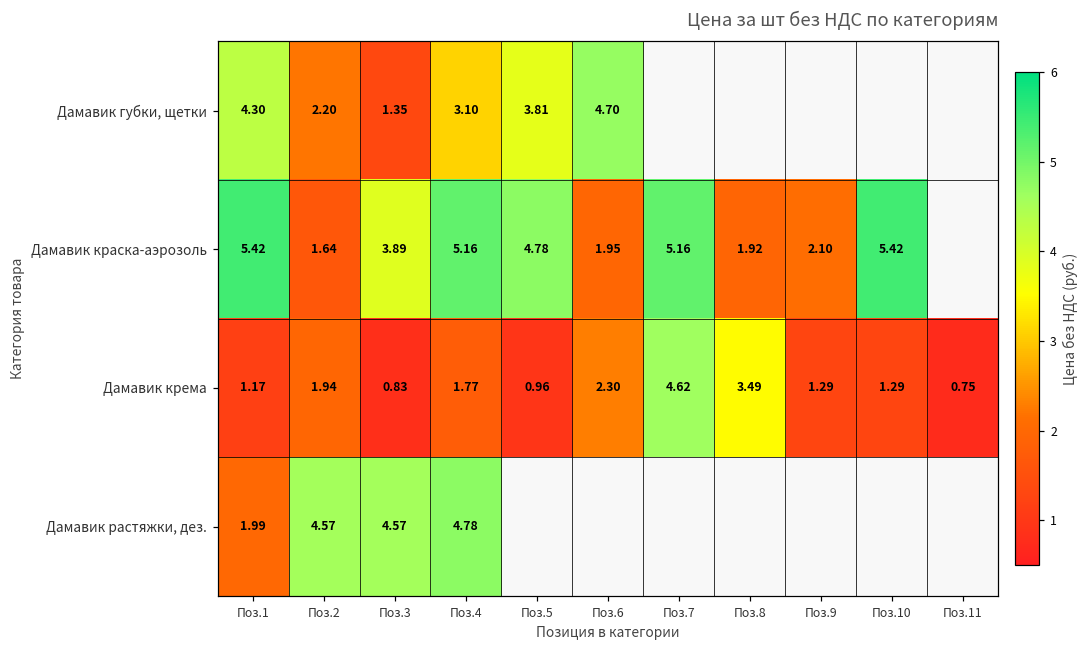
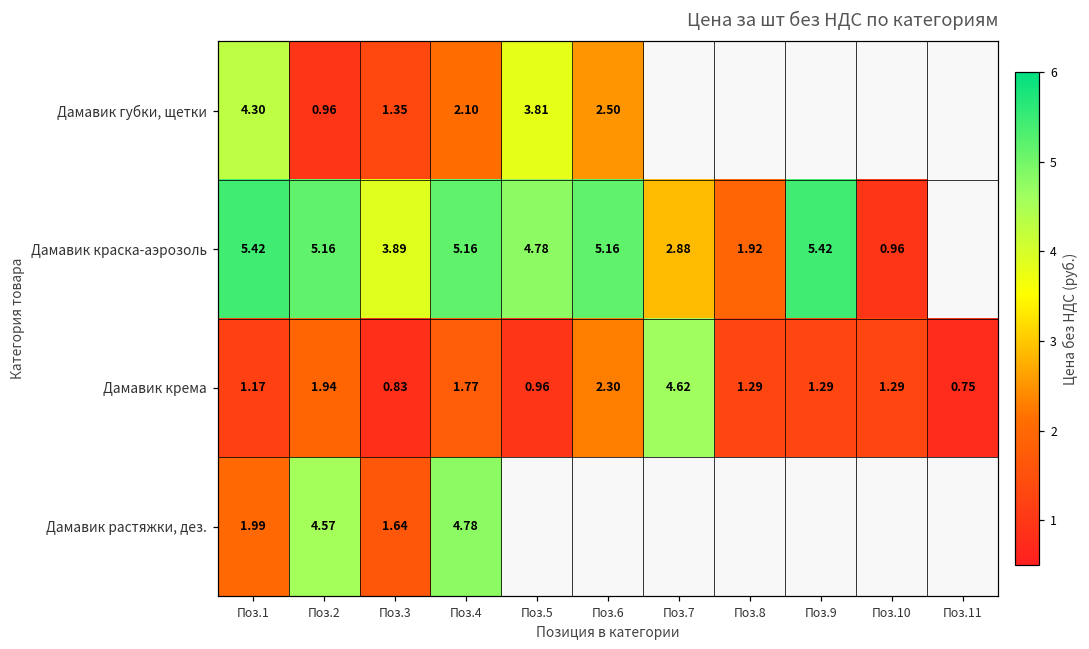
  {
    "Дамавик губки, щетки": {
      "Поз.1": 4.30,
-     "Поз.2": 2.20,
+     "Поз.2": 0.96,
      "Поз.3": 1.35,
-     "Поз.4": 3.10,
+     "Поз.4": 2.10,
      "Поз.5": 3.81,
-     "Поз.6": 4.70
+     "Поз.6": 2.50
    },
    "Дамавик краска-аэрозоль": {
      "Поз.1": 5.42,
-     "Поз.2": 1.64,
+     "Поз.2": 5.16,
      "Поз.3": 3.89,
      "Поз.4": 5.16,
      "Поз.5": 4.78,
-     "Поз.6": 1.95,
-     "Поз.7": 5.16,
+     "Поз.6": 5.16,
+     "Поз.7": 2.88,
      "Поз.8": 1.92,
-     "Поз.9": 2.10,
-     "Поз.10": 5.42
+     "Поз.9": 5.42,
+     "Поз.10": 0.96
    },
    "Дамавик крема": {
      "Поз.1": 1.17,
      "Поз.2": 1.94,
      "Поз.3": 0.83,
      "Поз.4": 1.77,
      "Поз.5": 0.96,
      "Поз.6": 2.30,
      "Поз.7": 4.62,
-     "Поз.8": 3.49,
+     "Поз.8": 1.29,
      "Поз.9": 1.29,
      "Поз.10": 1.29,
      "Поз.11": 0.75
    },
    "Дамавик растяжки, дез.": {
      "Поз.1": 1.99,
      "Поз.2": 4.57,
-     "Поз.3": 4.57,
+     "Поз.3": 1.64,
      "Поз.4": 4.78
    }
  }
